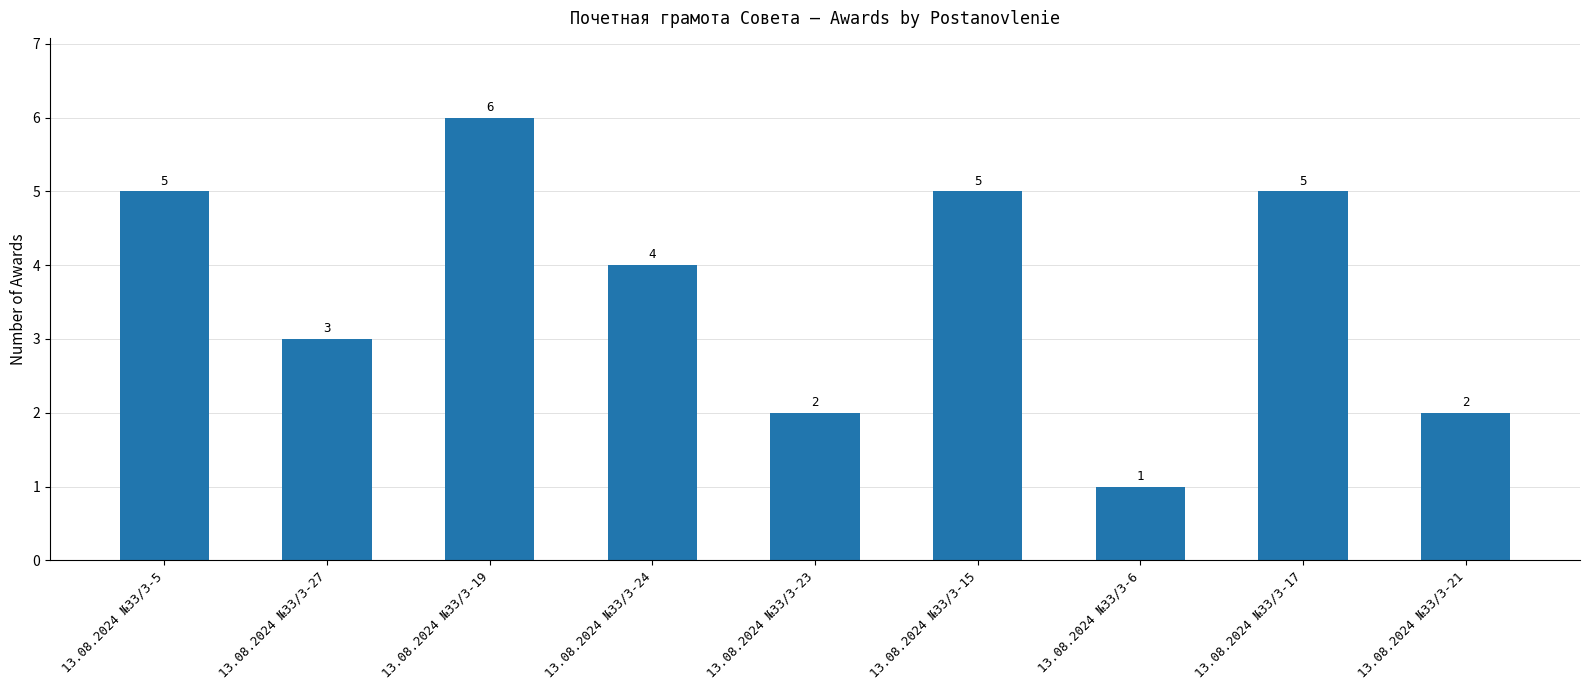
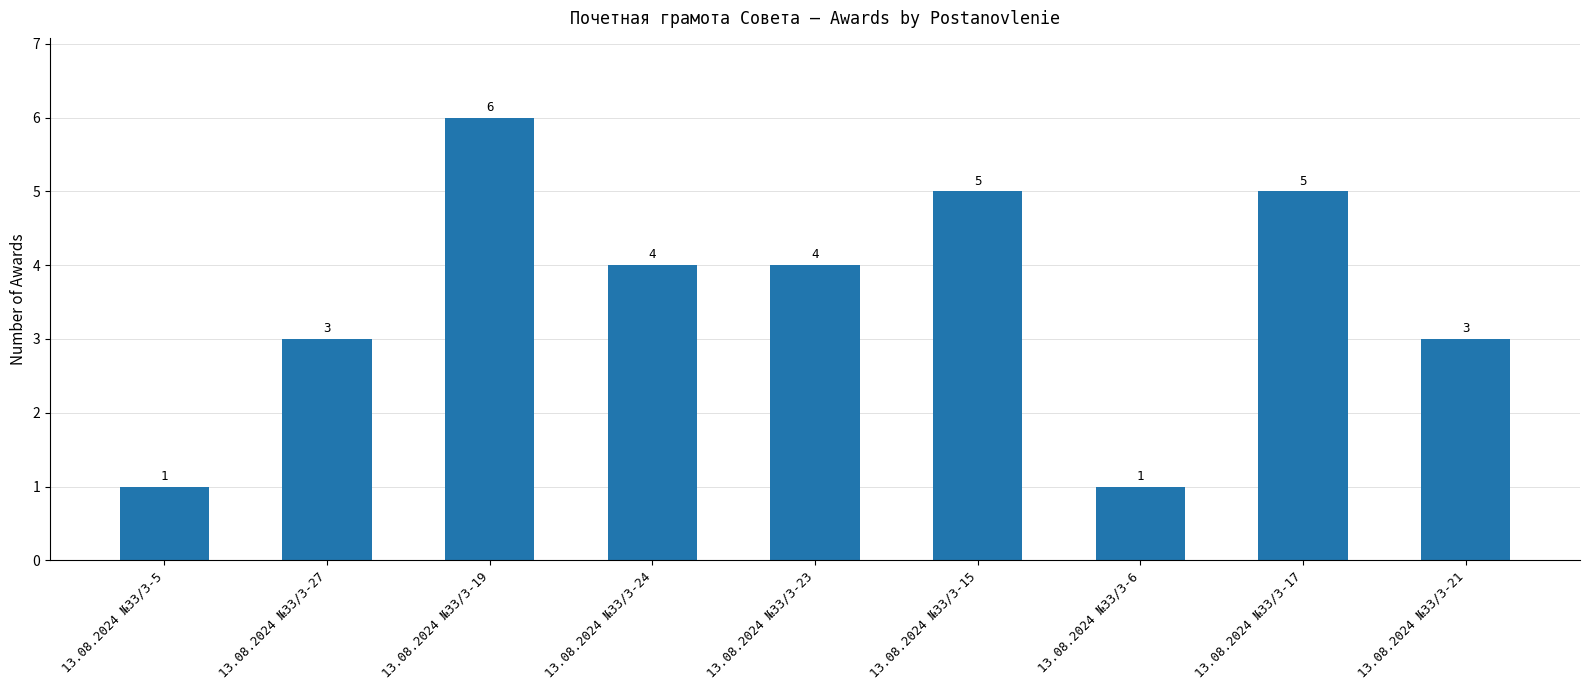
  {
-   "13.08.2024 №33/3-5": 5,
+   "13.08.2024 №33/3-5": 1,
    "13.08.2024 №33/3-27": 3,
    "13.08.2024 №33/3-19": 6,
    "13.08.2024 №33/3-24": 4,
-   "13.08.2024 №33/3-23": 2,
+   "13.08.2024 №33/3-23": 4,
    "13.08.2024 №33/3-15": 5,
    "13.08.2024 №33/3-6": 1,
    "13.08.2024 №33/3-17": 5,
-   "13.08.2024 №33/3-21": 2
+   "13.08.2024 №33/3-21": 3
  }
